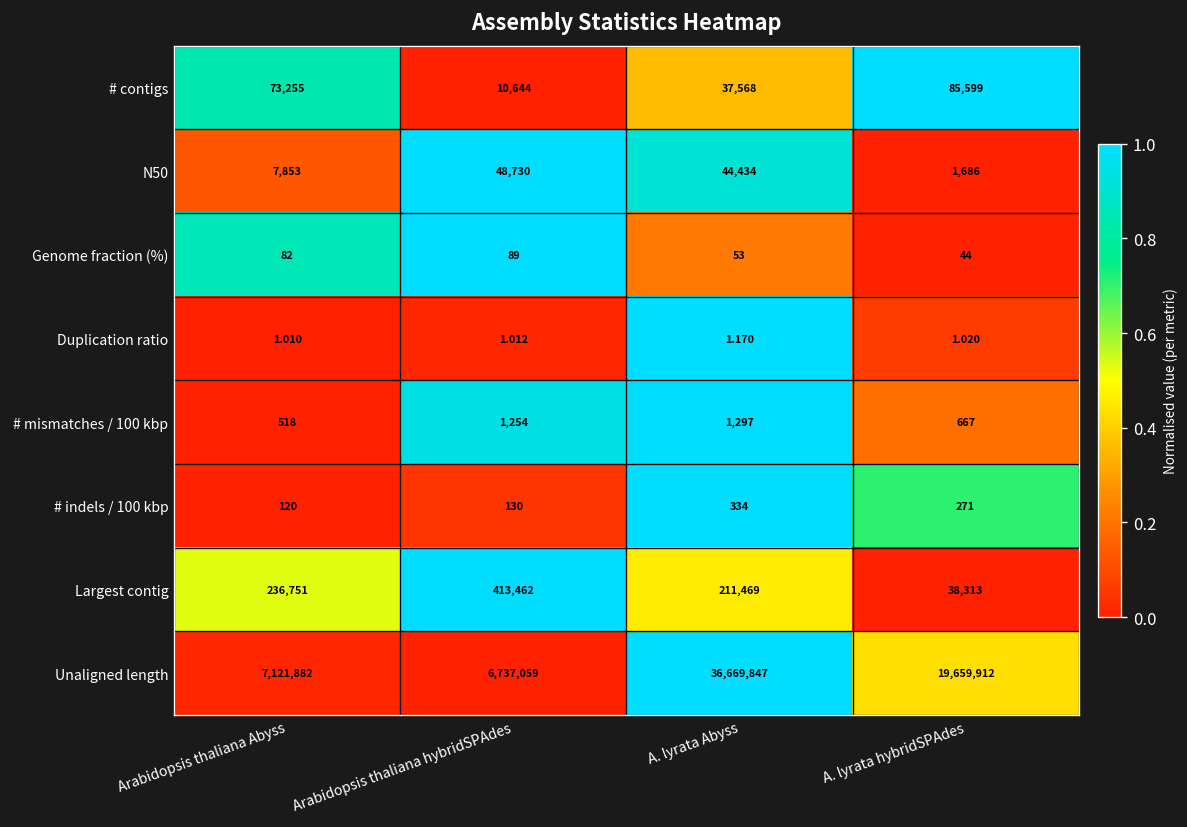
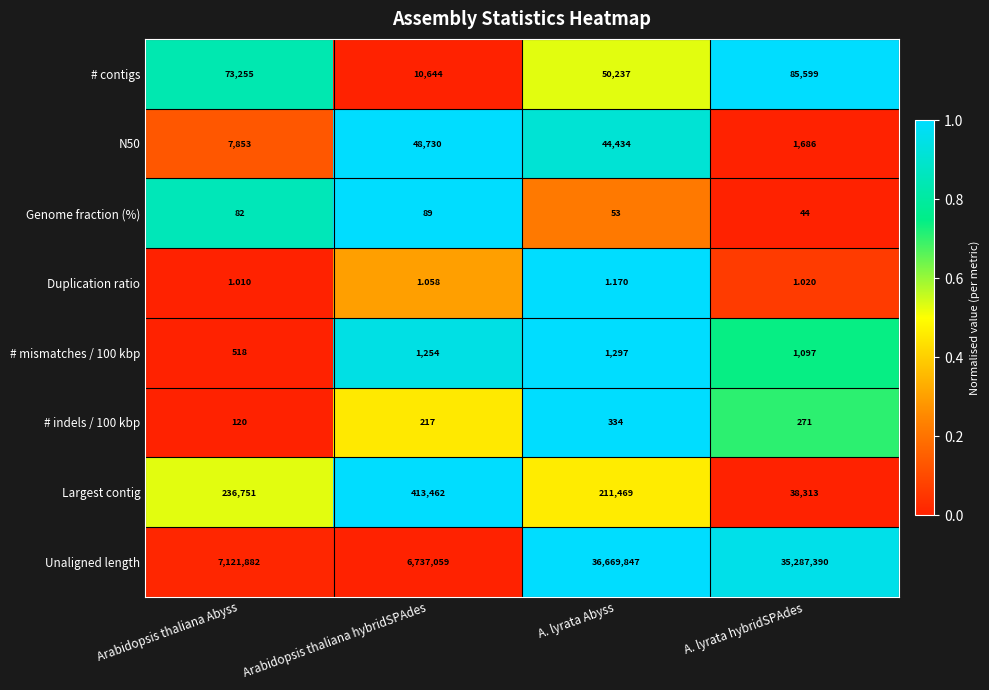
  {
    "# contigs": {
      "Arabidopsis thaliana Abyss": "73,255",
      "Arabidopsis thaliana hybridSPAdes": "10,644",
-     "A. lyrata Abyss": "37,568",
+     "A. lyrata Abyss": "50,237",
      "A. lyrata hybridSPAdes": "85,599"
    },
    "N50": {
      "Arabidopsis thaliana Abyss": "7,853",
      "Arabidopsis thaliana hybridSPAdes": "48,730",
      "A. lyrata Abyss": "44,434",
      "A. lyrata hybridSPAdes": "1,686"
    },
    "Genome fraction (%)": {
      "Arabidopsis thaliana Abyss": "82",
      "Arabidopsis thaliana hybridSPAdes": "89",
      "A. lyrata Abyss": "53",
      "A. lyrata hybridSPAdes": "44"
    },
    "Duplication ratio": {
      "Arabidopsis thaliana Abyss": "1.010",
-     "Arabidopsis thaliana hybridSPAdes": "1.012",
+     "Arabidopsis thaliana hybridSPAdes": "1.058",
      "A. lyrata Abyss": "1.170",
      "A. lyrata hybridSPAdes": "1.020"
    },
    "# mismatches / 100 kbp": {
      "Arabidopsis thaliana Abyss": "518",
      "Arabidopsis thaliana hybridSPAdes": "1,254",
      "A. lyrata Abyss": "1,297",
-     "A. lyrata hybridSPAdes": "667"
+     "A. lyrata hybridSPAdes": "1,097"
    },
    "# indels / 100 kbp": {
      "Arabidopsis thaliana Abyss": "120",
-     "Arabidopsis thaliana hybridSPAdes": "130",
+     "Arabidopsis thaliana hybridSPAdes": "217",
      "A. lyrata Abyss": "334",
      "A. lyrata hybridSPAdes": "271"
    },
    "Largest contig": {
      "Arabidopsis thaliana Abyss": "236,751",
      "Arabidopsis thaliana hybridSPAdes": "413,462",
      "A. lyrata Abyss": "211,469",
      "A. lyrata hybridSPAdes": "38,313"
    },
    "Unaligned length": {
      "Arabidopsis thaliana Abyss": "7,121,882",
      "Arabidopsis thaliana hybridSPAdes": "6,737,059",
      "A. lyrata Abyss": "36,669,847",
-     "A. lyrata hybridSPAdes": "19,659,912"
+     "A. lyrata hybridSPAdes": "35,287,390"
    }
  }
